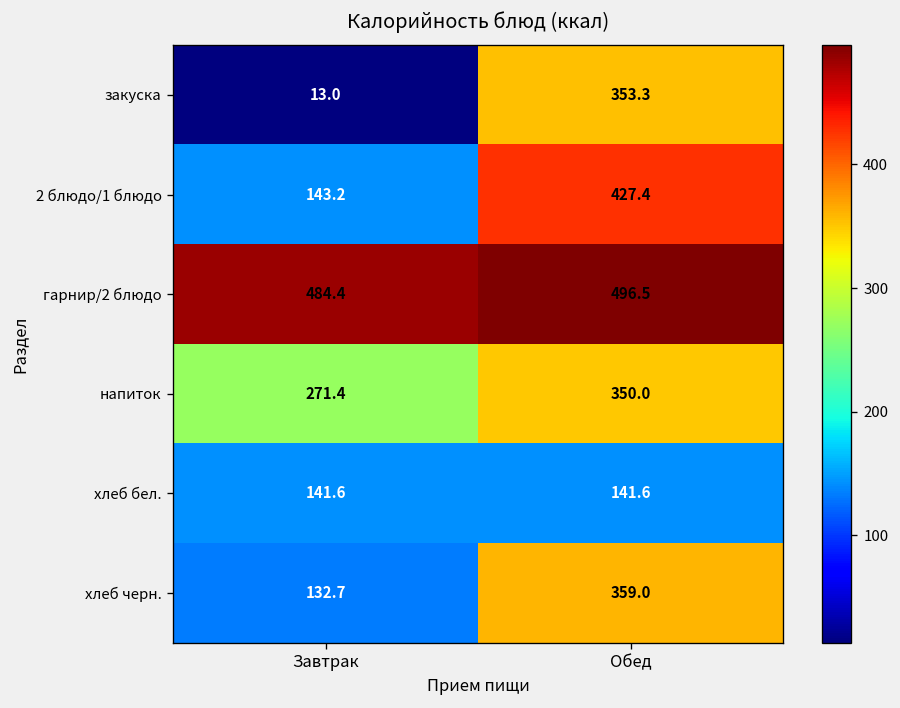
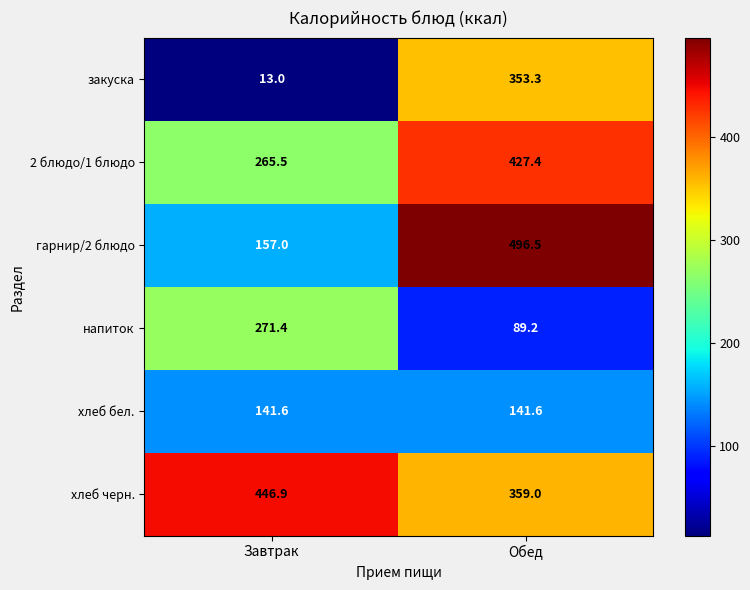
  {
    "закуска": {
      "Завтрак": 13.0,
      "Обед": 353.3
    },
    "2 блюдо/1 блюдо": {
-     "Завтрак": 143.2,
+     "Завтрак": 265.5,
      "Обед": 427.4
    },
    "гарнир/2 блюдо": {
-     "Завтрак": 484.4,
+     "Завтрак": 157.0,
      "Обед": 496.5
    },
    "напиток": {
      "Завтрак": 271.4,
-     "Обед": 350.0
+     "Обед": 89.2
    },
    "хлеб бел.": {
      "Завтрак": 141.6,
      "Обед": 141.6
    },
    "хлеб черн.": {
-     "Завтрак": 132.7,
+     "Завтрак": 446.9,
      "Обед": 359.0
    }
  }
